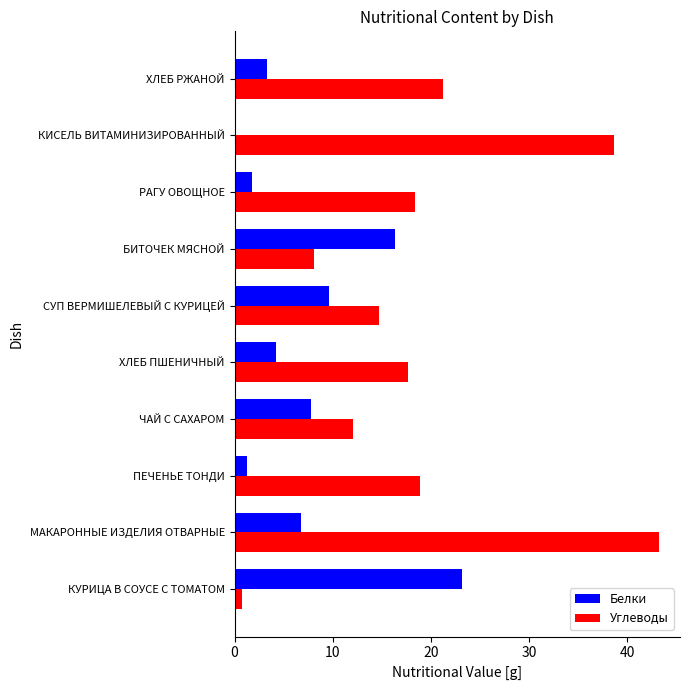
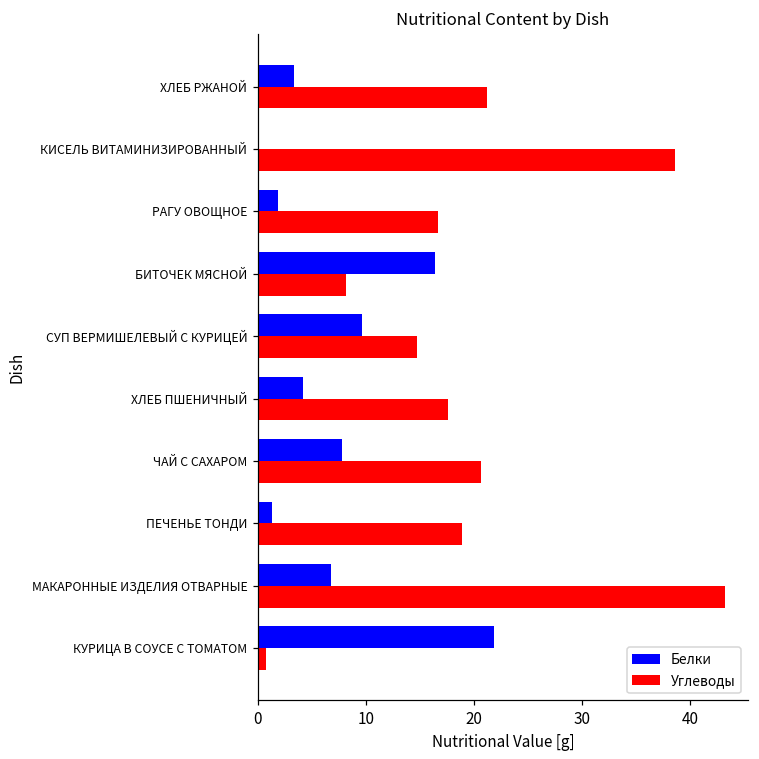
  {
    "Белки": {
      "ХЛЕБ РЖАНОЙ": 3,
      "КИСЕЛЬ ВИТАМИНИЗИРОВАННЫЙ": 0,
      "РАГУ ОВОЩНОЕ": 2,
      "БИТОЧЕК МЯСНОЙ": 16,
      "СУП ВЕРМИШЕЛЕВЫЙ С КУРИЦЕЙ": 10,
      "ХЛЕБ ПШЕНИЧНЫЙ": 4,
      "ЧАЙ С САХАРОМ": 8,
      "ПЕЧЕНЬЕ ТОНДИ": 1,
      "МАКАРОННЫЕ ИЗДЕЛИЯ ОТВАРНЫЕ": 7,
-     "КУРИЦА В СОУСЕ С ТОМАТОМ": 23
+     "КУРИЦА В СОУСЕ С ТОМАТОМ": 22
    },
    "Углеводы": {
      "ХЛЕБ РЖАНОЙ": 21,
      "КИСЕЛЬ ВИТАМИНИЗИРОВАННЫЙ": 39,
-     "РАГУ ОВОЩНОЕ": 18,
+     "РАГУ ОВОЩНОЕ": 17,
      "БИТОЧЕК МЯСНОЙ": 8,
      "СУП ВЕРМИШЕЛЕВЫЙ С КУРИЦЕЙ": 15,
      "ХЛЕБ ПШЕНИЧНЫЙ": 18,
-     "ЧАЙ С САХАРОМ": 12,
+     "ЧАЙ С САХАРОМ": 21,
      "ПЕЧЕНЬЕ ТОНДИ": 19,
      "МАКАРОННЫЕ ИЗДЕЛИЯ ОТВАРНЫЕ": 43,
      "КУРИЦА В СОУСЕ С ТОМАТОМ": 1
    }
  }
